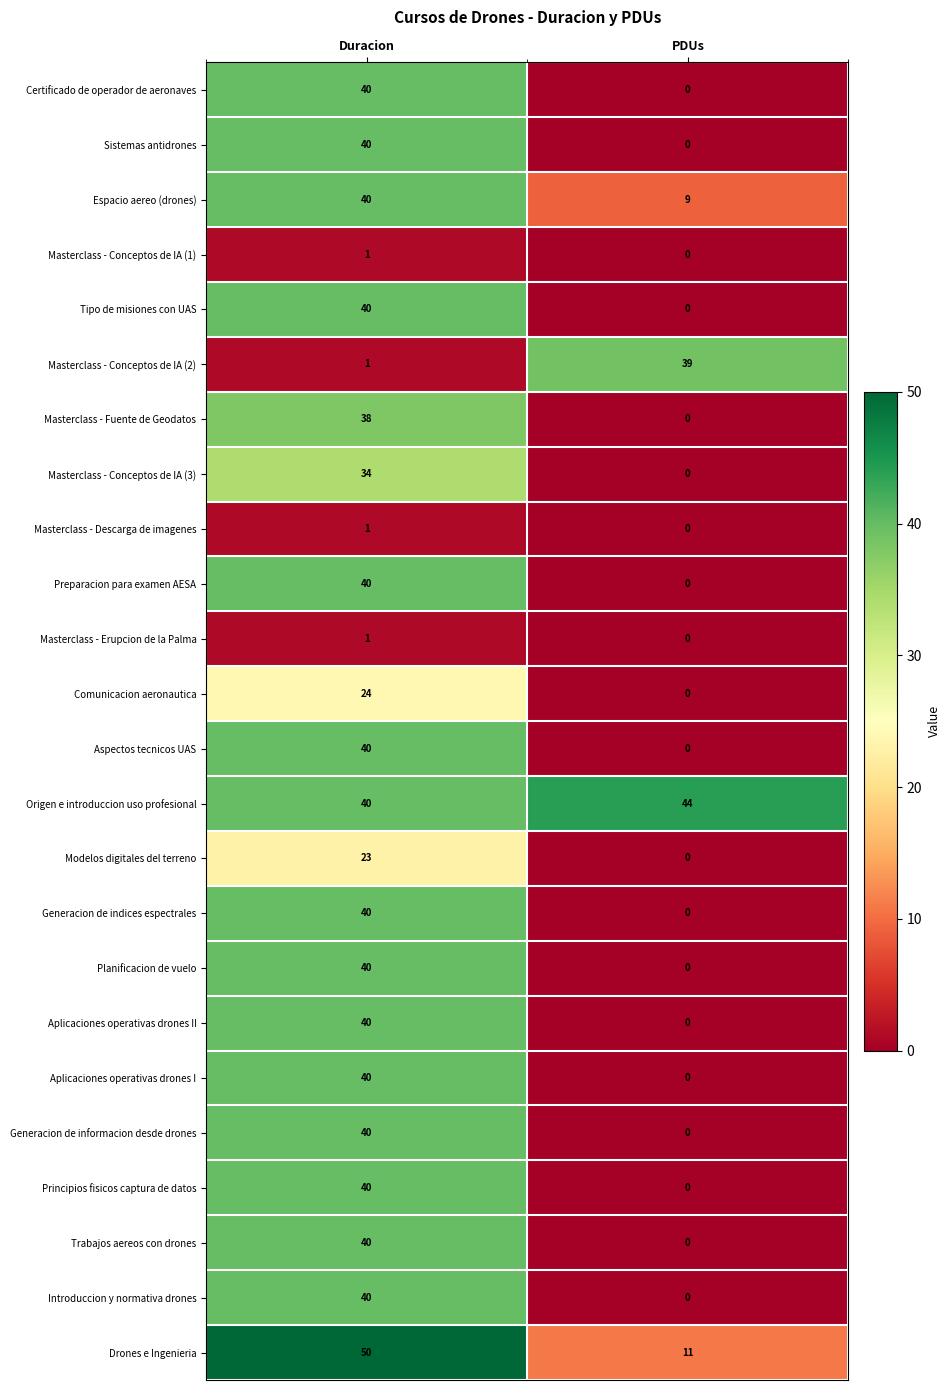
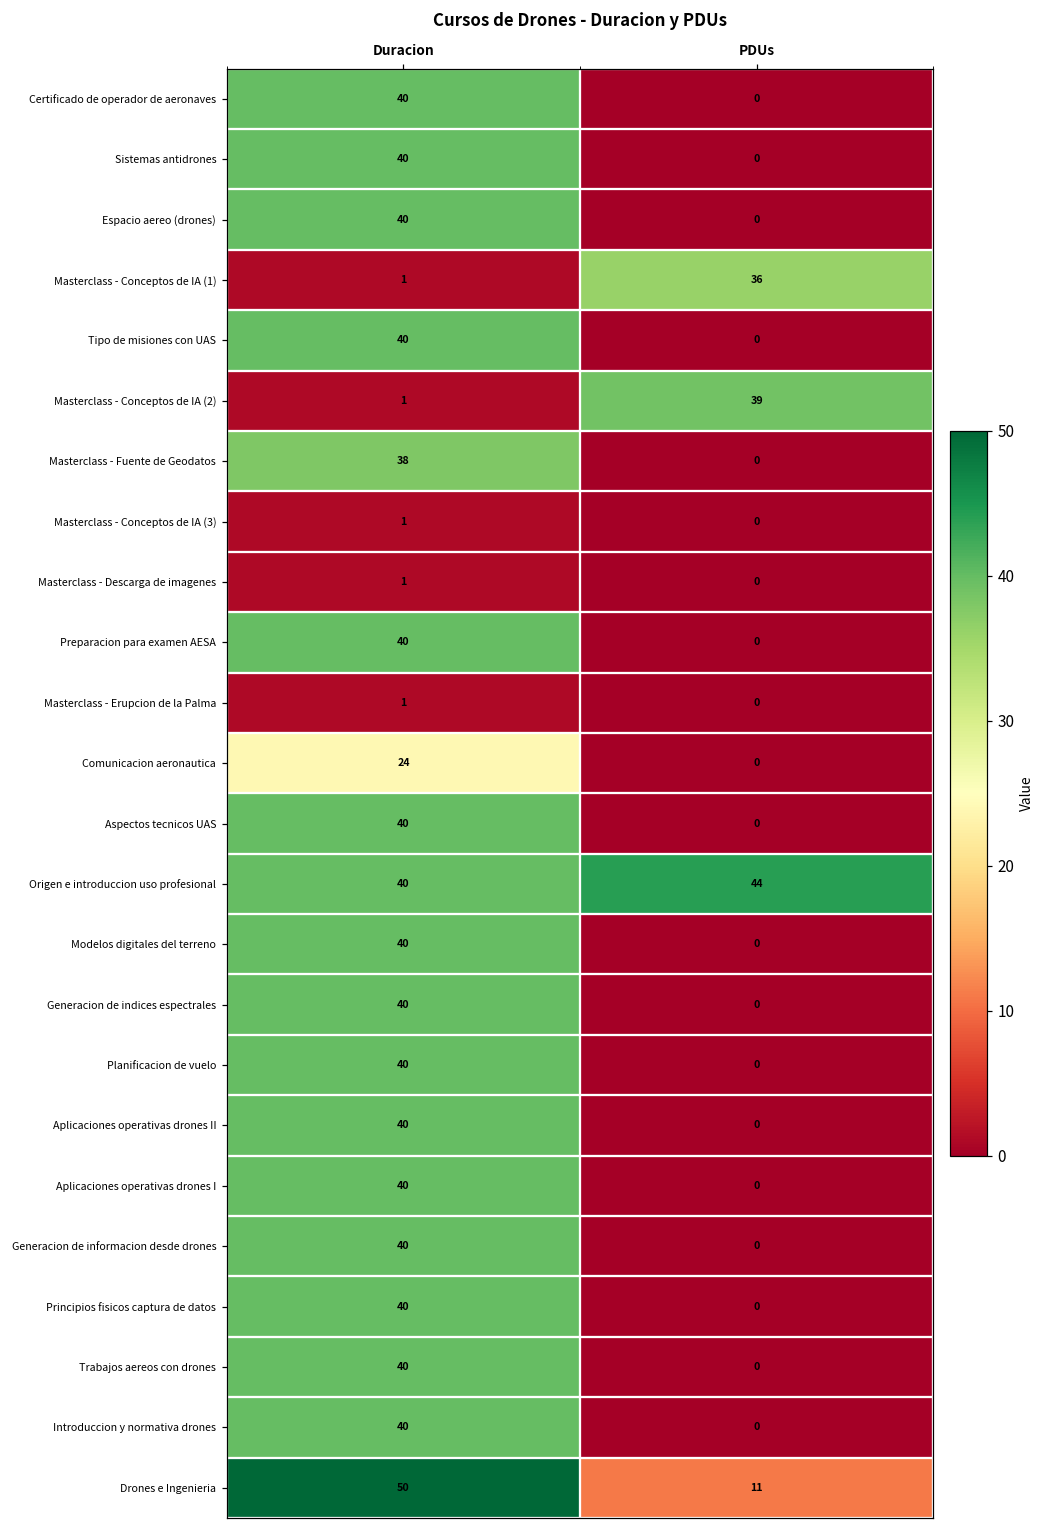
  {
    "Certificado de operador de aeronaves": {
      "Duracion": 40,
      "PDUs": 0
    },
    "Sistemas antidrones": {
      "Duracion": 40,
      "PDUs": 0
    },
    "Espacio aereo (drones)": {
      "Duracion": 40,
-     "PDUs": 9
+     "PDUs": 0
    },
    "Masterclass - Conceptos de IA (1)": {
      "Duracion": 1,
-     "PDUs": 0
+     "PDUs": 36
    },
    "Tipo de misiones con UAS": {
      "Duracion": 40,
      "PDUs": 0
    },
    "Masterclass - Conceptos de IA (2)": {
      "Duracion": 1,
      "PDUs": 39
    },
    "Masterclass - Fuente de Geodatos": {
      "Duracion": 38,
      "PDUs": 0
    },
    "Masterclass - Conceptos de IA (3)": {
-     "Duracion": 34,
+     "Duracion": 1,
      "PDUs": 0
    },
    "Masterclass - Descarga de imagenes": {
      "Duracion": 1,
      "PDUs": 0
    },
    "Preparacion para examen AESA": {
      "Duracion": 40,
      "PDUs": 0
    },
    "Masterclass - Erupcion de la Palma": {
      "Duracion": 1,
      "PDUs": 0
    },
    "Comunicacion aeronautica": {
      "Duracion": 24,
      "PDUs": 0
    },
    "Aspectos tecnicos UAS": {
      "Duracion": 40,
      "PDUs": 0
    },
    "Origen e introduccion uso profesional": {
      "Duracion": 40,
      "PDUs": 44
    },
    "Modelos digitales del terreno": {
-     "Duracion": 23,
+     "Duracion": 40,
      "PDUs": 0
    },
    "Generacion de indices espectrales": {
      "Duracion": 40,
      "PDUs": 0
    },
    "Planificacion de vuelo": {
      "Duracion": 40,
      "PDUs": 0
    },
    "Aplicaciones operativas drones II": {
      "Duracion": 40,
      "PDUs": 0
    },
    "Aplicaciones operativas drones I": {
      "Duracion": 40,
      "PDUs": 0
    },
    "Generacion de informacion desde drones": {
      "Duracion": 40,
      "PDUs": 0
    },
    "Principios fisicos captura de datos": {
      "Duracion": 40,
      "PDUs": 0
    },
    "Trabajos aereos con drones": {
      "Duracion": 40,
      "PDUs": 0
    },
    "Introduccion y normativa drones": {
      "Duracion": 40,
      "PDUs": 0
    },
    "Drones e Ingenieria": {
      "Duracion": 50,
      "PDUs": 11
    }
  }
